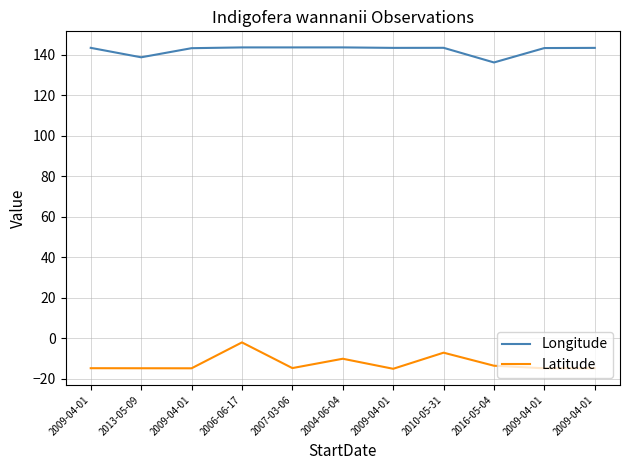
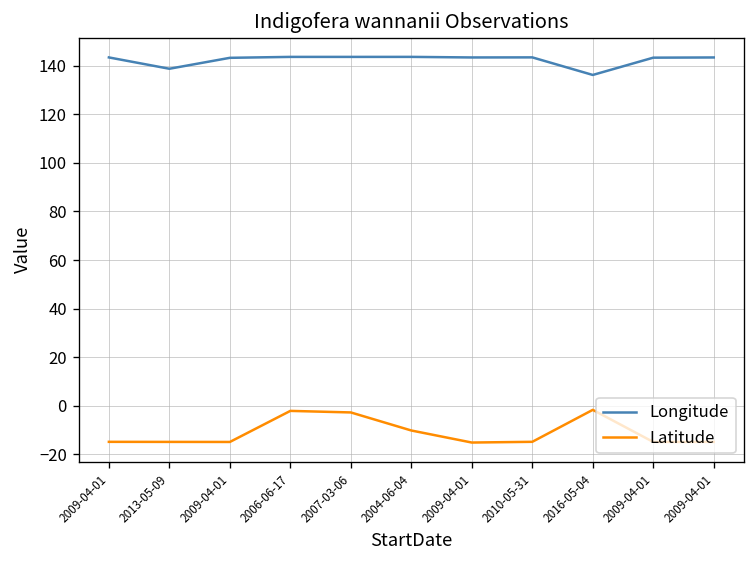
  {
    "Longitude": {
      "2013-05-09": 139,
      "2006-06-17": 144,
      "2007-03-06": 144,
      "2004-06-04": 144,
      "2010-05-31": 143,
      "2016-05-04": 136
    },
    "Latitude": {
      "2013-05-09": -15,
      "2006-06-17": -2,
-     "2007-03-06": -15,
+     "2007-03-06": -3,
      "2004-06-04": -10,
-     "2010-05-31": -7,
-     "2016-05-04": -14
+     "2010-05-31": -15,
+     "2016-05-04": -2
    }
  }
